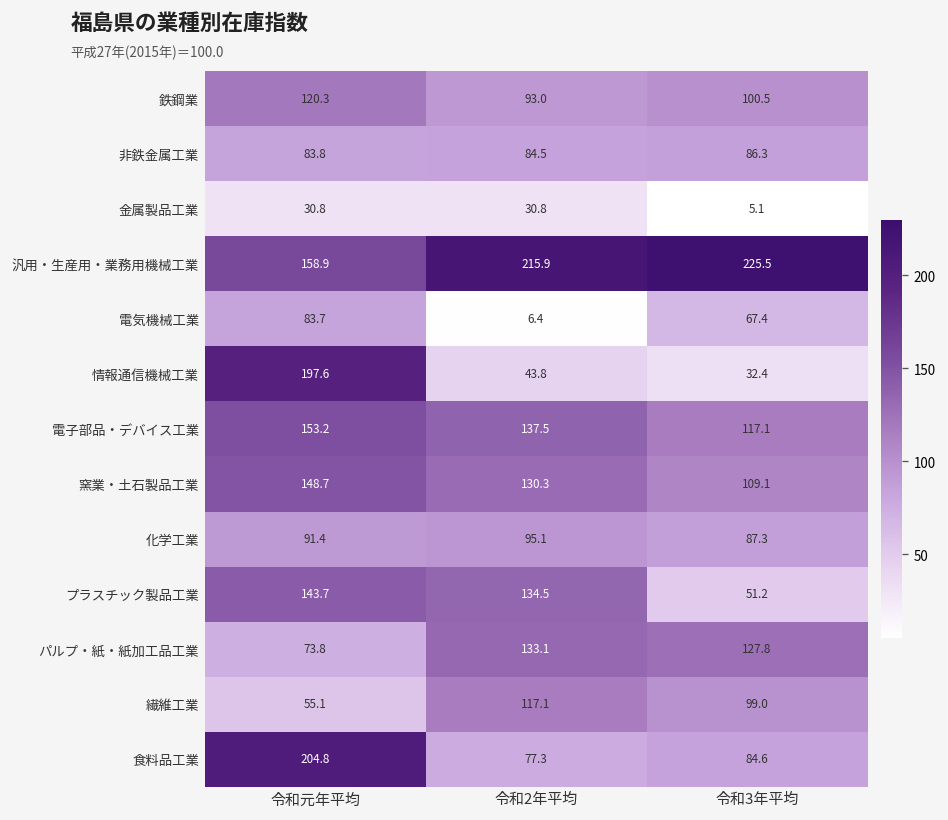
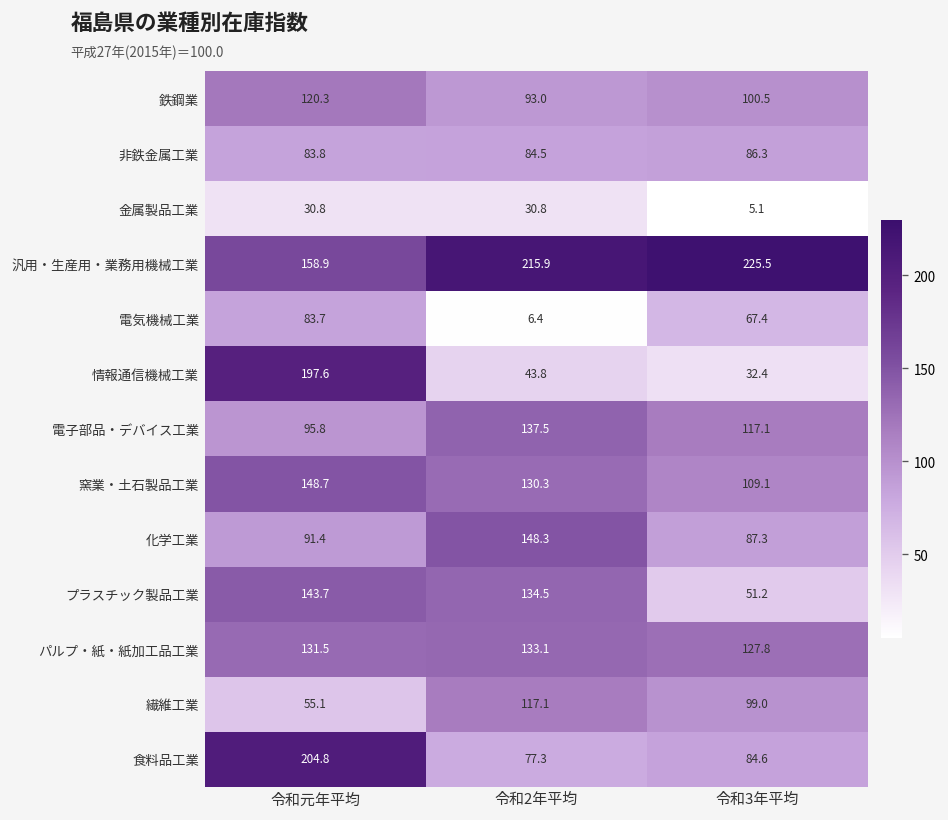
  {
    "鉄鋼業": {
      "令和元年平均": 120.3,
      "令和2年平均": 93.0,
      "令和3年平均": 100.5
    },
    "非鉄金属工業": {
      "令和元年平均": 83.8,
      "令和2年平均": 84.5,
      "令和3年平均": 86.3
    },
    "金属製品工業": {
      "令和元年平均": 30.8,
      "令和2年平均": 30.8,
      "令和3年平均": 5.1
    },
    "汎用・生産用・業務用機械工業": {
      "令和元年平均": 158.9,
      "令和2年平均": 215.9,
      "令和3年平均": 225.5
    },
    "電気機械工業": {
      "令和元年平均": 83.7,
      "令和2年平均": 6.4,
      "令和3年平均": 67.4
    },
    "情報通信機械工業": {
      "令和元年平均": 197.6,
      "令和2年平均": 43.8,
      "令和3年平均": 32.4
    },
    "電子部品・デバイス工業": {
-     "令和元年平均": 153.2,
+     "令和元年平均": 95.8,
      "令和2年平均": 137.5,
      "令和3年平均": 117.1
    },
    "窯業・土石製品工業": {
      "令和元年平均": 148.7,
      "令和2年平均": 130.3,
      "令和3年平均": 109.1
    },
    "化学工業": {
      "令和元年平均": 91.4,
-     "令和2年平均": 95.1,
+     "令和2年平均": 148.3,
      "令和3年平均": 87.3
    },
    "プラスチック製品工業": {
      "令和元年平均": 143.7,
      "令和2年平均": 134.5,
      "令和3年平均": 51.2
    },
    "パルプ・紙・紙加工品工業": {
-     "令和元年平均": 73.8,
+     "令和元年平均": 131.5,
      "令和2年平均": 133.1,
      "令和3年平均": 127.8
    },
    "繊維工業": {
      "令和元年平均": 55.1,
      "令和2年平均": 117.1,
      "令和3年平均": 99.0
    },
    "食料品工業": {
      "令和元年平均": 204.8,
      "令和2年平均": 77.3,
      "令和3年平均": 84.6
    }
  }
